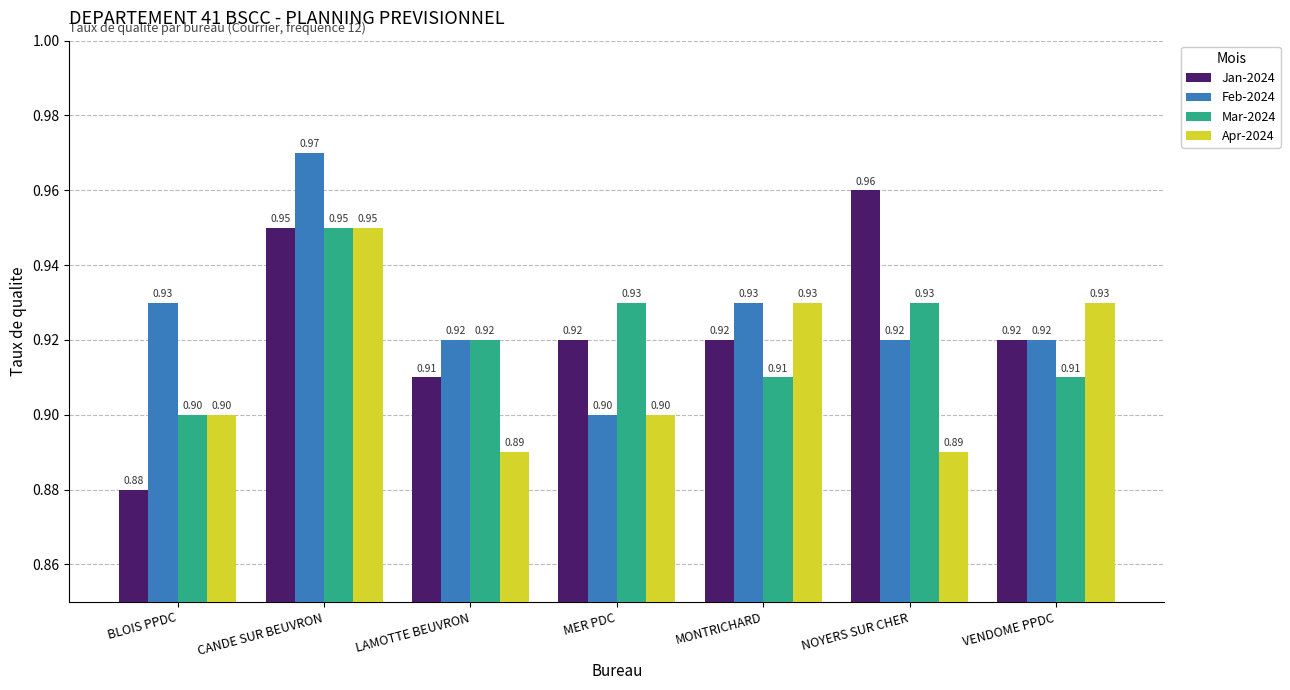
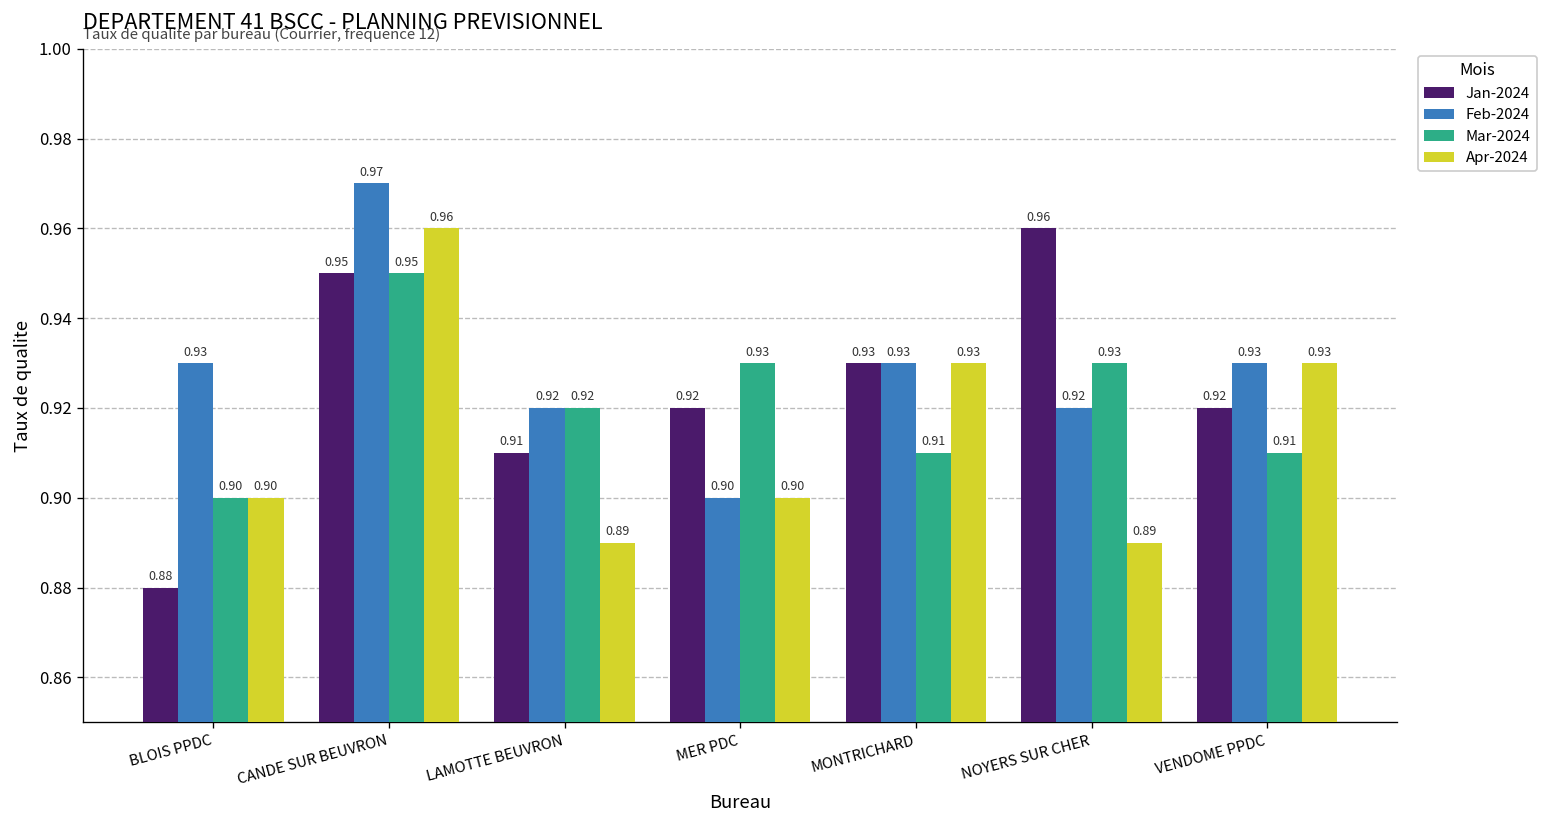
  {
    "Jan-2024": {
      "BLOIS PPDC": 0.88,
      "CANDE SUR BEUVRON": 0.95,
      "LAMOTTE BEUVRON": 0.91,
      "MER PDC": 0.92,
-     "MONTRICHARD": 0.92,
+     "MONTRICHARD": 0.93,
      "NOYERS SUR CHER": 0.96,
      "VENDOME PPDC": 0.92
    },
    "Feb-2024": {
      "BLOIS PPDC": 0.93,
      "CANDE SUR BEUVRON": 0.97,
      "LAMOTTE BEUVRON": 0.92,
      "MER PDC": 0.90,
      "MONTRICHARD": 0.93,
      "NOYERS SUR CHER": 0.92,
-     "VENDOME PPDC": 0.92
+     "VENDOME PPDC": 0.93
    },
    "Mar-2024": {
      "BLOIS PPDC": 0.90,
      "CANDE SUR BEUVRON": 0.95,
      "LAMOTTE BEUVRON": 0.92,
      "MER PDC": 0.93,
      "MONTRICHARD": 0.91,
      "NOYERS SUR CHER": 0.93,
      "VENDOME PPDC": 0.91
    },
    "Apr-2024": {
      "BLOIS PPDC": 0.90,
-     "CANDE SUR BEUVRON": 0.95,
+     "CANDE SUR BEUVRON": 0.96,
      "LAMOTTE BEUVRON": 0.89,
      "MER PDC": 0.90,
      "MONTRICHARD": 0.93,
      "NOYERS SUR CHER": 0.89,
      "VENDOME PPDC": 0.93
    }
  }
